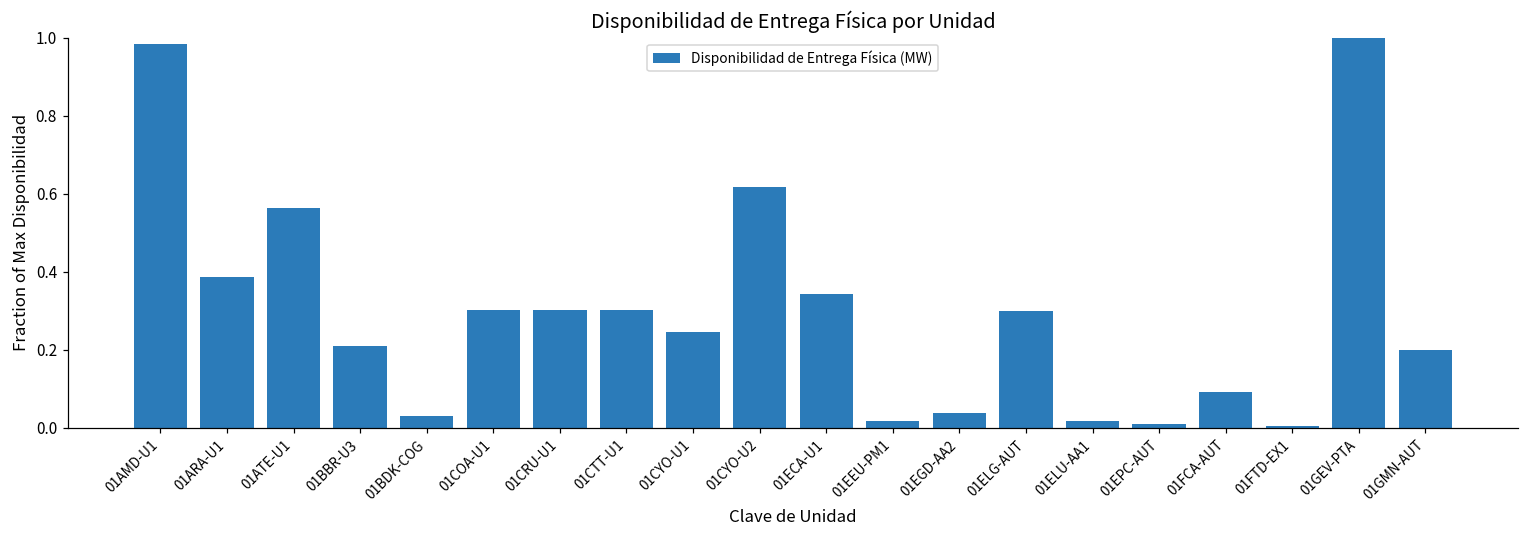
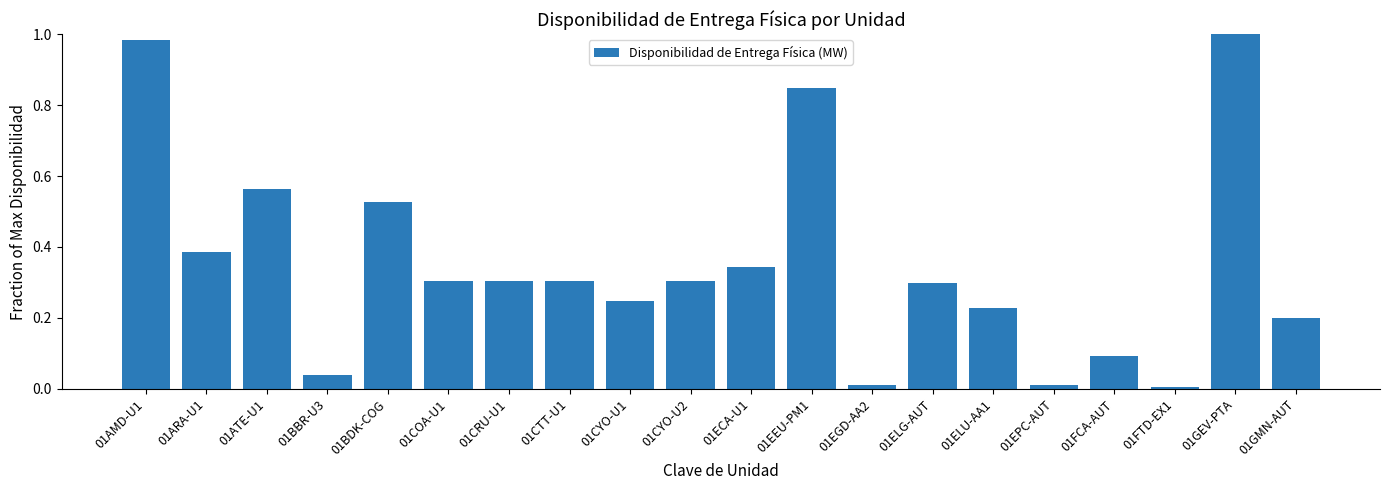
  {
    "01AMD-U1": 0.98,
    "01ARA-U1": 0.39,
    "01ATE-U1": 0.56,
-   "01BBR-U3": 0.21,
-   "01BDK-COG": 0.03,
+   "01BBR-U3": 0.04,
+   "01BDK-COG": 0.53,
    "01COA-U1": 0.30,
    "01CRU-U1": 0.30,
    "01CTT-U1": 0.30,
    "01CYO-U1": 0.25,
-   "01CYO-U2": 0.62,
+   "01CYO-U2": 0.30,
    "01ECA-U1": 0.34,
-   "01EEU-PM1": 0.02,
-   "01EGD-AA2": 0.04,
+   "01EEU-PM1": 0.85,
+   "01EGD-AA2": 0.01,
    "01ELG-AUT": 0.30,
-   "01ELU-AA1": 0.02,
+   "01ELU-AA1": 0.23,
    "01EPC-AUT": 0.01,
    "01FCA-AUT": 0.09,
    "01GEV-PTA": 1.00,
    "01GMN-AUT": 0.20
  }
